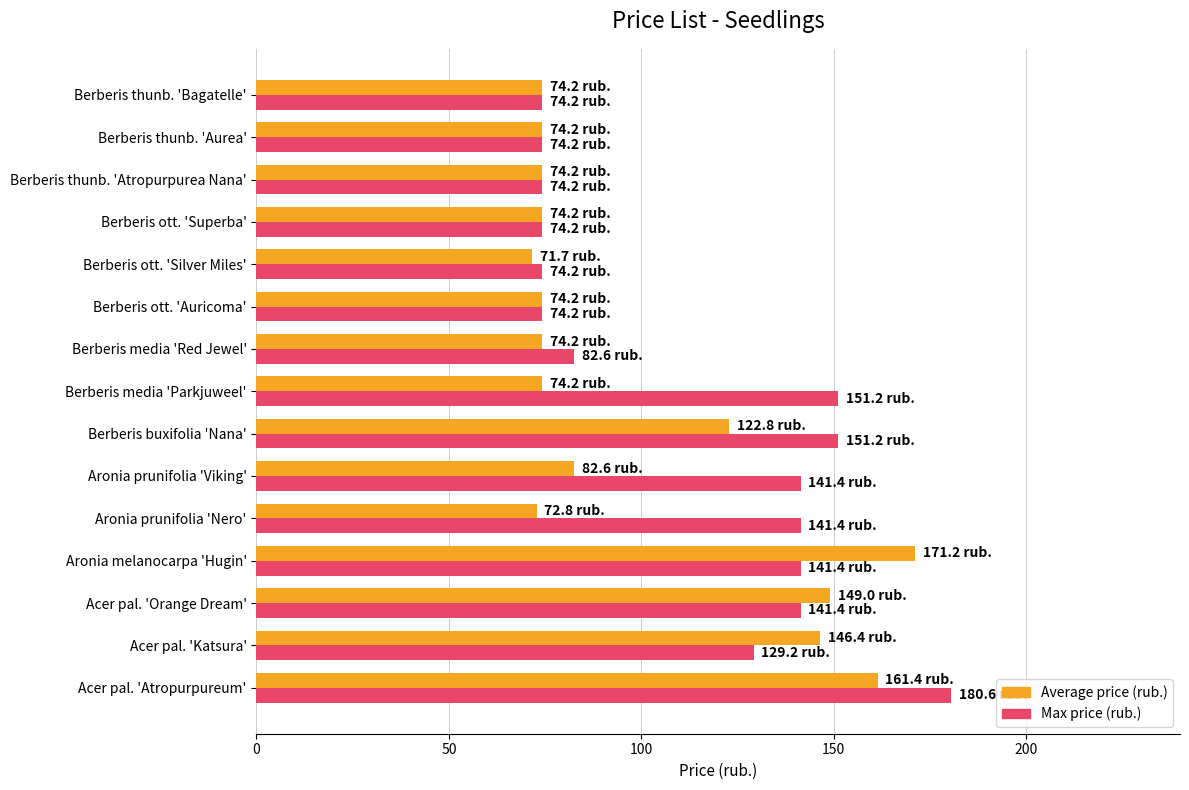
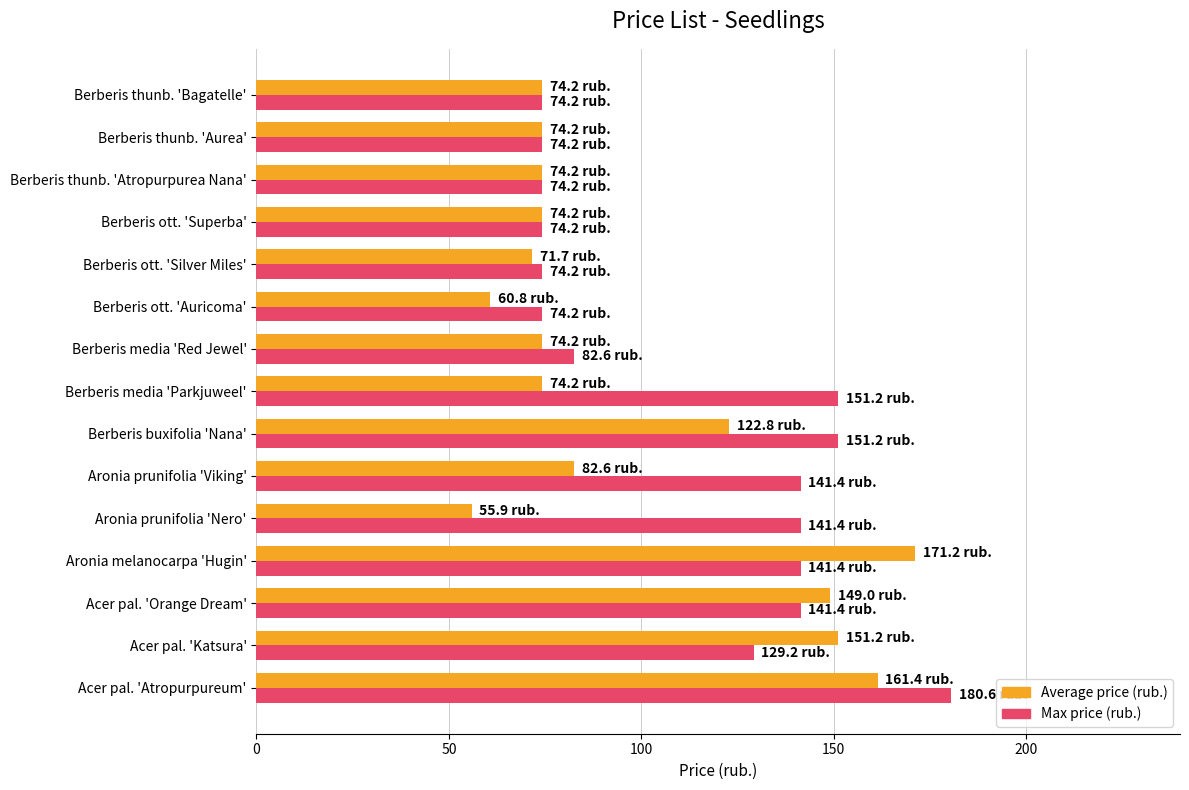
  {
    "Average price (rub.)": {
      "Berberis thunb. 'Bagatelle'": 74.2,
      "Berberis thunb. 'Aurea'": 74.2,
      "Berberis thunb. 'Atropurpurea Nana'": 74.2,
      "Berberis ott. 'Superba'": 74.2,
      "Berberis ott. 'Silver Miles'": 71.7,
-     "Berberis ott. 'Auricoma'": 74.2,
+     "Berberis ott. 'Auricoma'": 60.8,
      "Berberis media 'Red Jewel'": 74.2,
      "Berberis media 'Parkjuweel'": 74.2,
      "Berberis buxifolia 'Nana'": 122.8,
      "Aronia prunifolia 'Viking'": 82.6,
-     "Aronia prunifolia 'Nero'": 72.8,
+     "Aronia prunifolia 'Nero'": 55.9,
      "Aronia melanocarpa 'Hugin'": 171.2,
      "Acer pal. 'Orange Dream'": 149.0,
-     "Acer pal. 'Katsura'": 146.4,
+     "Acer pal. 'Katsura'": 151.2,
      "Acer pal. 'Atropurpureum'": 161.4
    },
    "Max price (rub.)": {
      "Berberis thunb. 'Bagatelle'": 74.2,
      "Berberis thunb. 'Aurea'": 74.2,
      "Berberis thunb. 'Atropurpurea Nana'": 74.2,
      "Berberis ott. 'Superba'": 74.2,
      "Berberis ott. 'Silver Miles'": 74.2,
      "Berberis ott. 'Auricoma'": 74.2,
      "Berberis media 'Red Jewel'": 82.6,
      "Berberis media 'Parkjuweel'": 151.2,
      "Berberis buxifolia 'Nana'": 151.2,
      "Aronia prunifolia 'Viking'": 141.4,
      "Aronia prunifolia 'Nero'": 141.4,
      "Aronia melanocarpa 'Hugin'": 141.4,
      "Acer pal. 'Orange Dream'": 141.4,
      "Acer pal. 'Katsura'": 129.2
    }
  }
